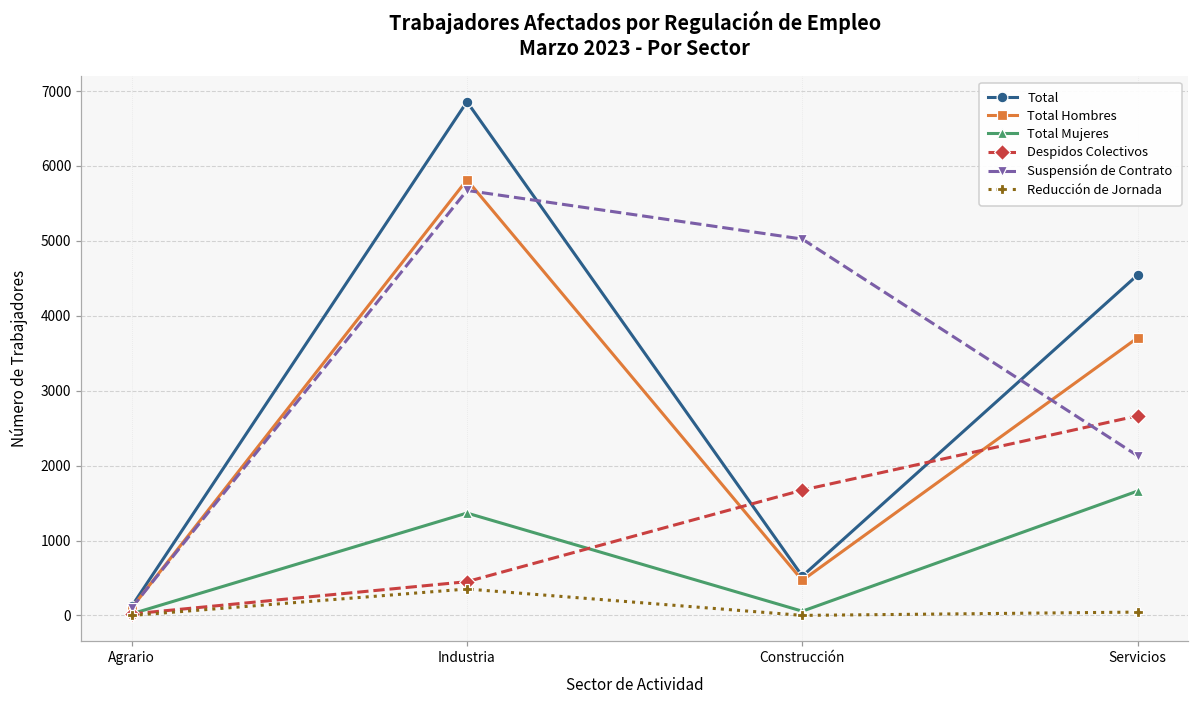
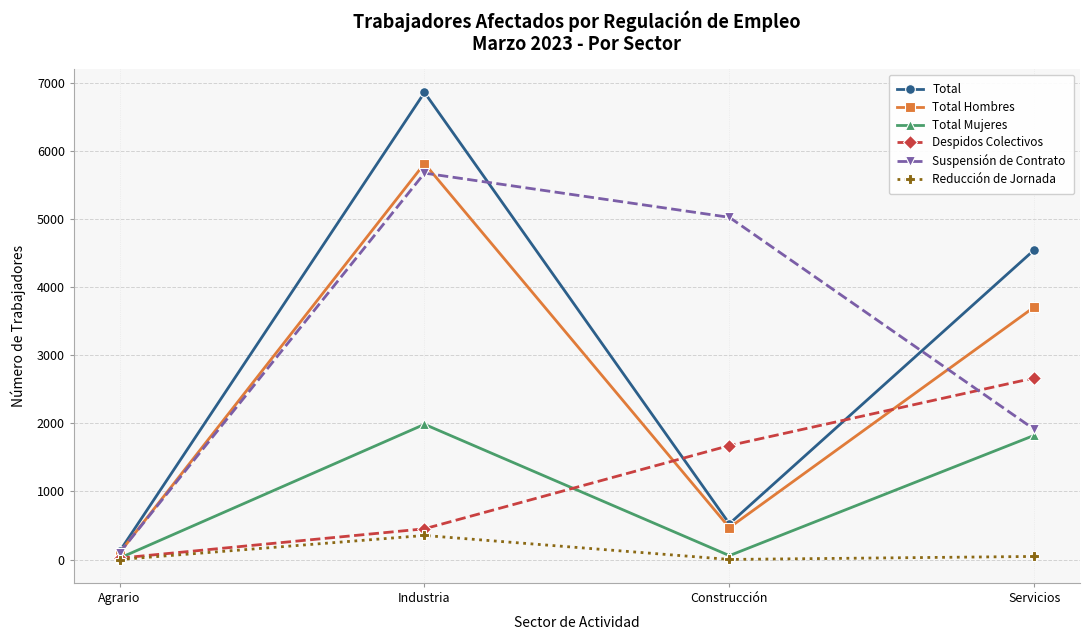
  {
    "Total": {
      "Industria": 6900,
      "Construcción": 500,
      "Servicios": 4500
    },
    "Total Hombres": {
      "Industria": 5800,
      "Construcción": 500,
      "Servicios": 3700
    },
    "Total Mujeres": {
-     "Industria": 1400,
+     "Industria": 2000,
      "Construcción": 100,
-     "Servicios": 1700
+     "Servicios": 1800
    },
    "Despidos Colectivos": {
      "Industria": 500,
      "Construcción": 1700,
      "Servicios": 2700
    },
    "Suspensión de Contrato": {
      "Industria": 5700,
      "Construcción": 5000,
-     "Servicios": 2100
+     "Servicios": 1900
    },
    "Reducción de Jornada": {
      "Industria": 400,
      "Construcción": 0,
      "Servicios": 0
    }
  }
